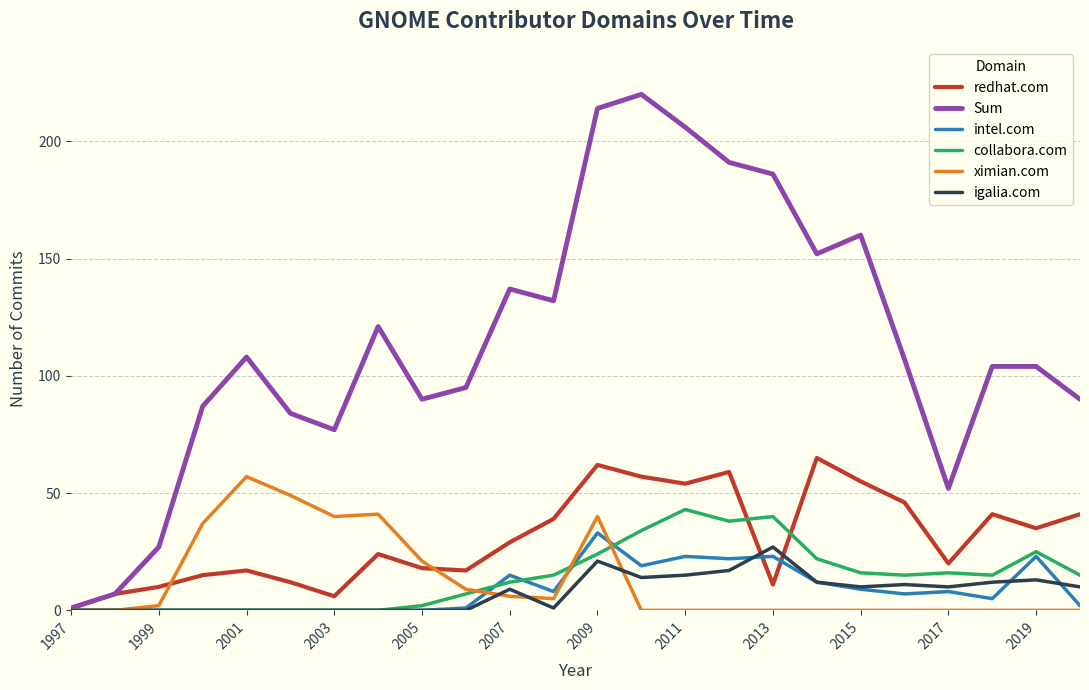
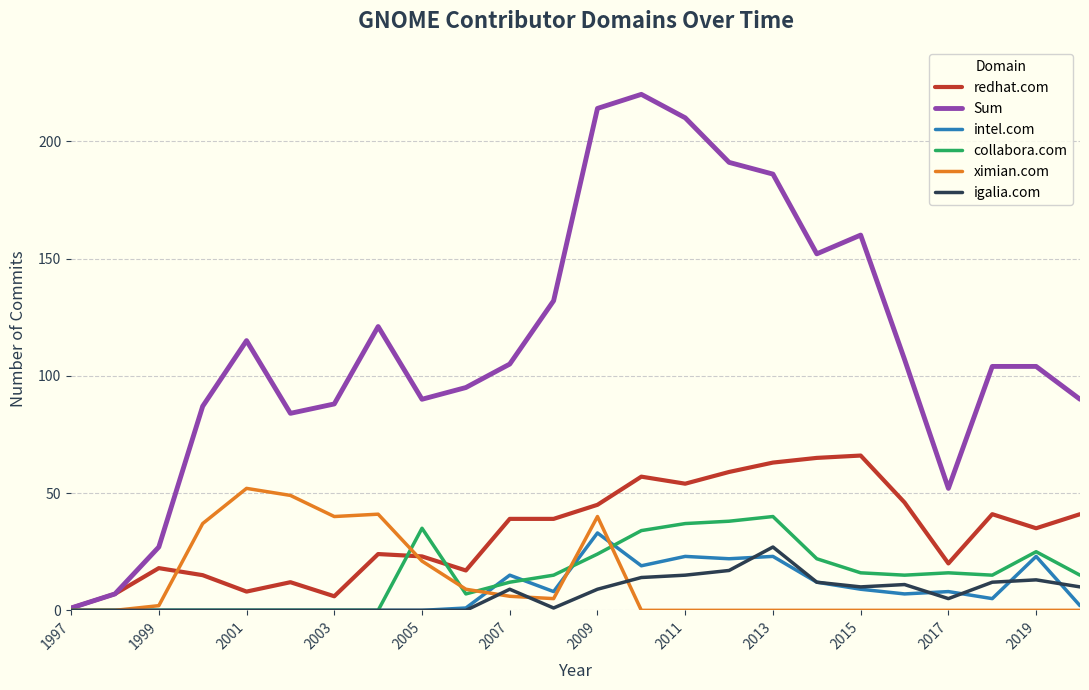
  {
    "redhat.com": {
-     "1999": 10,
-     "2001": 17,
+     "1999": 18,
+     "2001": 8,
      "2003": 6,
-     "2005": 18,
-     "2007": 29,
-     "2009": 62,
+     "2005": 23,
+     "2007": 39,
+     "2009": 45,
      "2011": 54,
-     "2013": 11,
-     "2015": 55,
+     "2013": 63,
+     "2015": 66,
      "2017": 20,
      "2019": 35
    },
    "Sum": {
      "1999": 27,
-     "2001": 108,
-     "2003": 77,
+     "2001": 115,
+     "2003": 88,
      "2005": 90,
-     "2007": 137,
+     "2007": 105,
      "2009": 214,
-     "2011": 206,
+     "2011": 210,
      "2013": 186,
      "2015": 160,
      "2017": 52,
      "2019": 104
    },
    "intel.com": {
      "2007": 15,
      "2009": 33,
      "2011": 23,
      "2013": 23,
      "2017": 8,
      "2019": 23
    },
    "collabora.com": {
-     "2005": 2,
+     "2005": 35,
      "2007": 12,
      "2009": 24,
-     "2011": 43,
+     "2011": 37,
      "2013": 40,
      "2015": 16,
      "2017": 16,
      "2019": 25
    },
    "ximian.com": {
      "1999": 2,
-     "2001": 57,
+     "2001": 52,
      "2003": 40,
      "2005": 21,
      "2007": 6,
      "2009": 40,
      "2011": 0,
      "2013": 0,
      "2015": 0,
      "2017": 0,
      "2019": 0
    },
    "igalia.com": {
      "2007": 9,
-     "2009": 21,
+     "2009": 9,
      "2011": 15,
      "2013": 27,
-     "2017": 10,
+     "2017": 5,
      "2019": 13
    }
  }
